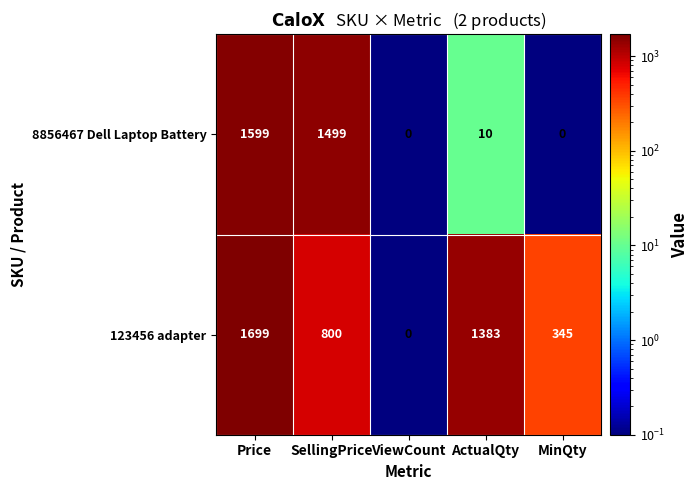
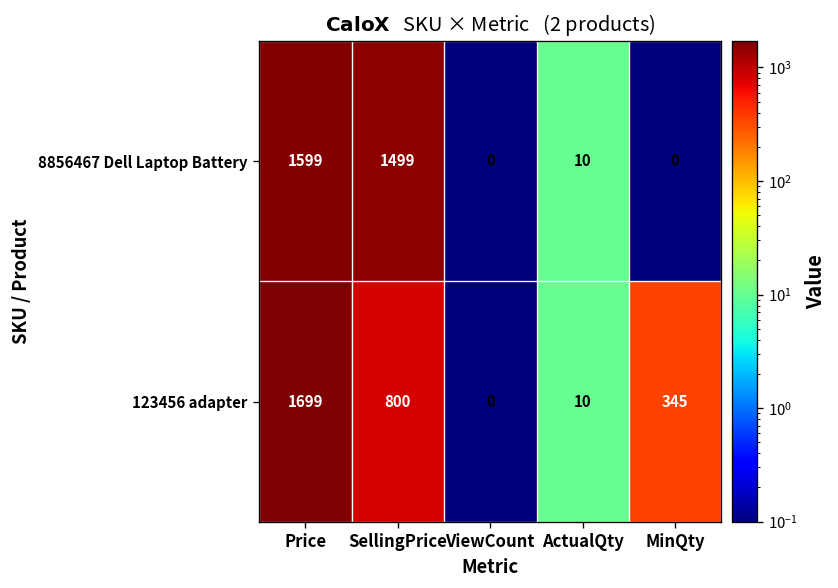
  {
    "8856467 Dell Laptop Battery": {
      "Price": 1599,
      "SellingPrice": 1499,
      "ViewCount": 0,
      "ActualQty": 10,
      "MinQty": 0
    },
    "123456 adapter": {
      "Price": 1699,
      "SellingPrice": 800,
      "ViewCount": 0,
-     "ActualQty": 1383,
+     "ActualQty": 10,
      "MinQty": 345
    }
  }
